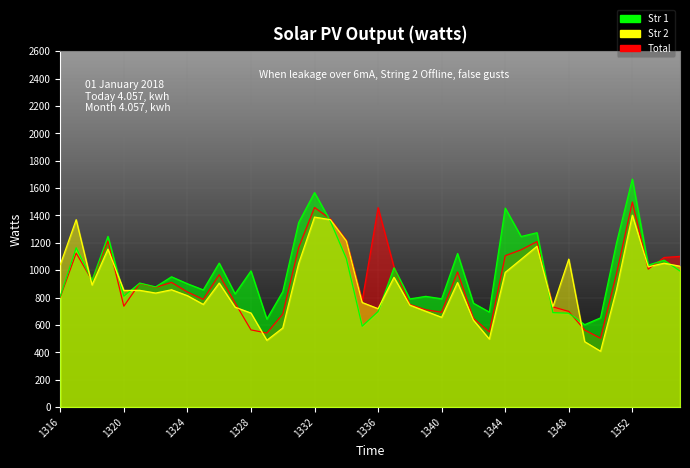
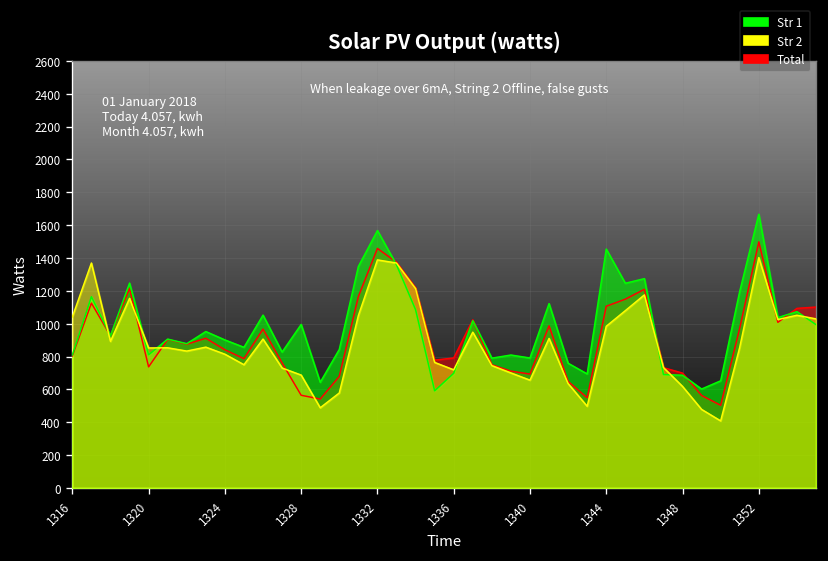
  {
    "Total": {
      "1320": 740,
      "1324": 840,
      "1328": 560,
      "1332": 1460,
-     "1336": 1460,
+     "1336": 790,
      "1340": 690,
      "1344": 1110,
      "1352": 1500
    },
    "Str 1": {
      "1320": 810,
      "1324": 900,
      "1328": 1000,
      "1332": 1570,
      "1336": 700,
      "1340": 790,
      "1344": 1450,
      "1352": 1670
    },
    "Str 2": {
      "1316": 1040,
      "1320": 850,
      "1324": 810,
      "1328": 690,
      "1332": 1390,
      "1336": 720,
      "1340": 660,
      "1344": 980,
-     "1348": 1080,
+     "1348": 620,
      "1352": 1400
    }
  }
